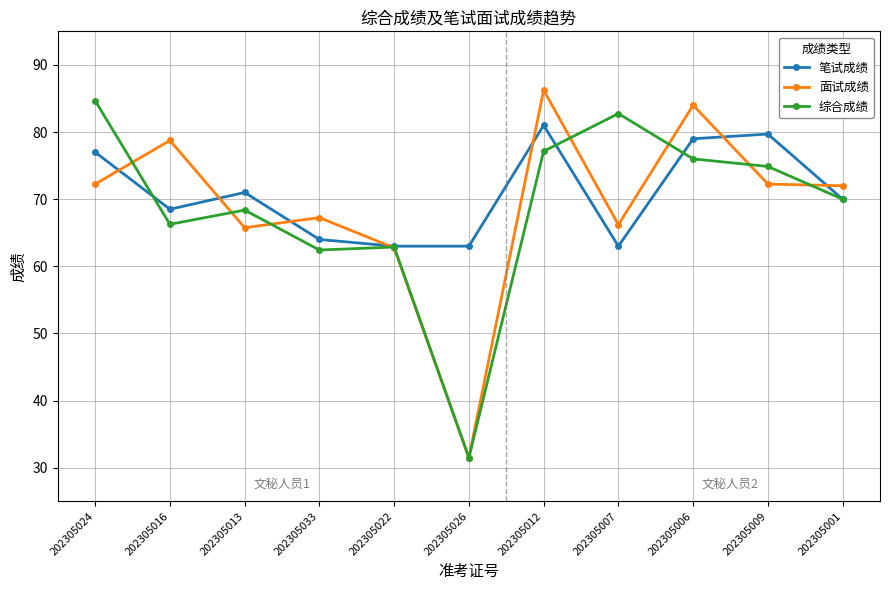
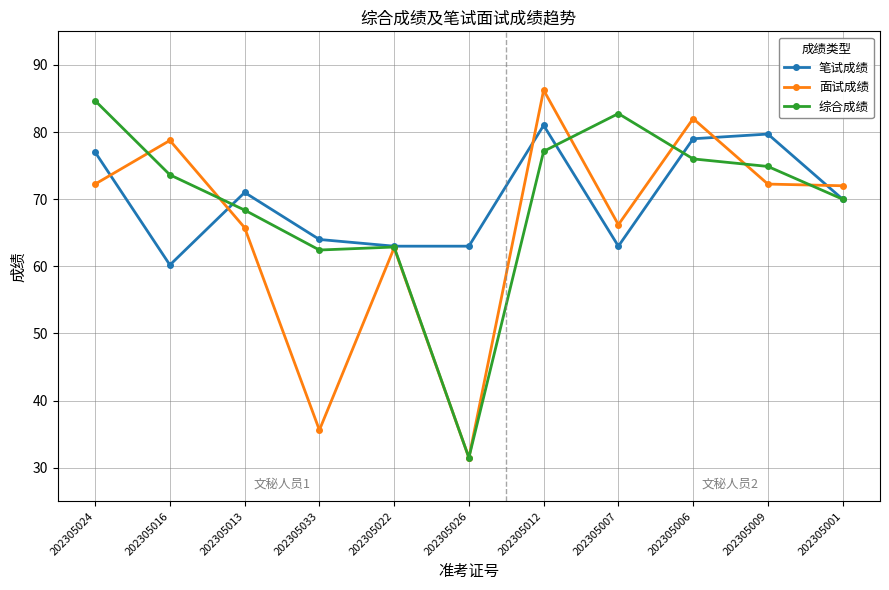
  {
    "笔试成绩": {
      "202305024": 77,
-     "202305016": 69,
+     "202305016": 60,
      "202305013": 71,
      "202305033": 64,
      "202305026": 63,
      "202305012": 81,
      "202305007": 63,
      "202305006": 79,
      "202305009": 80
    },
    "面试成绩": {
      "202305024": 72,
      "202305016": 79,
      "202305013": 66,
-     "202305033": 67,
+     "202305033": 36,
      "202305012": 86,
      "202305007": 66,
-     "202305006": 84,
+     "202305006": 82,
      "202305009": 72,
      "202305001": 72
    },
    "综合成绩": {
      "202305024": 85,
-     "202305016": 66,
+     "202305016": 74,
      "202305013": 68,
      "202305033": 62,
      "202305012": 77,
      "202305007": 83,
      "202305006": 76,
      "202305009": 75
    }
  }
